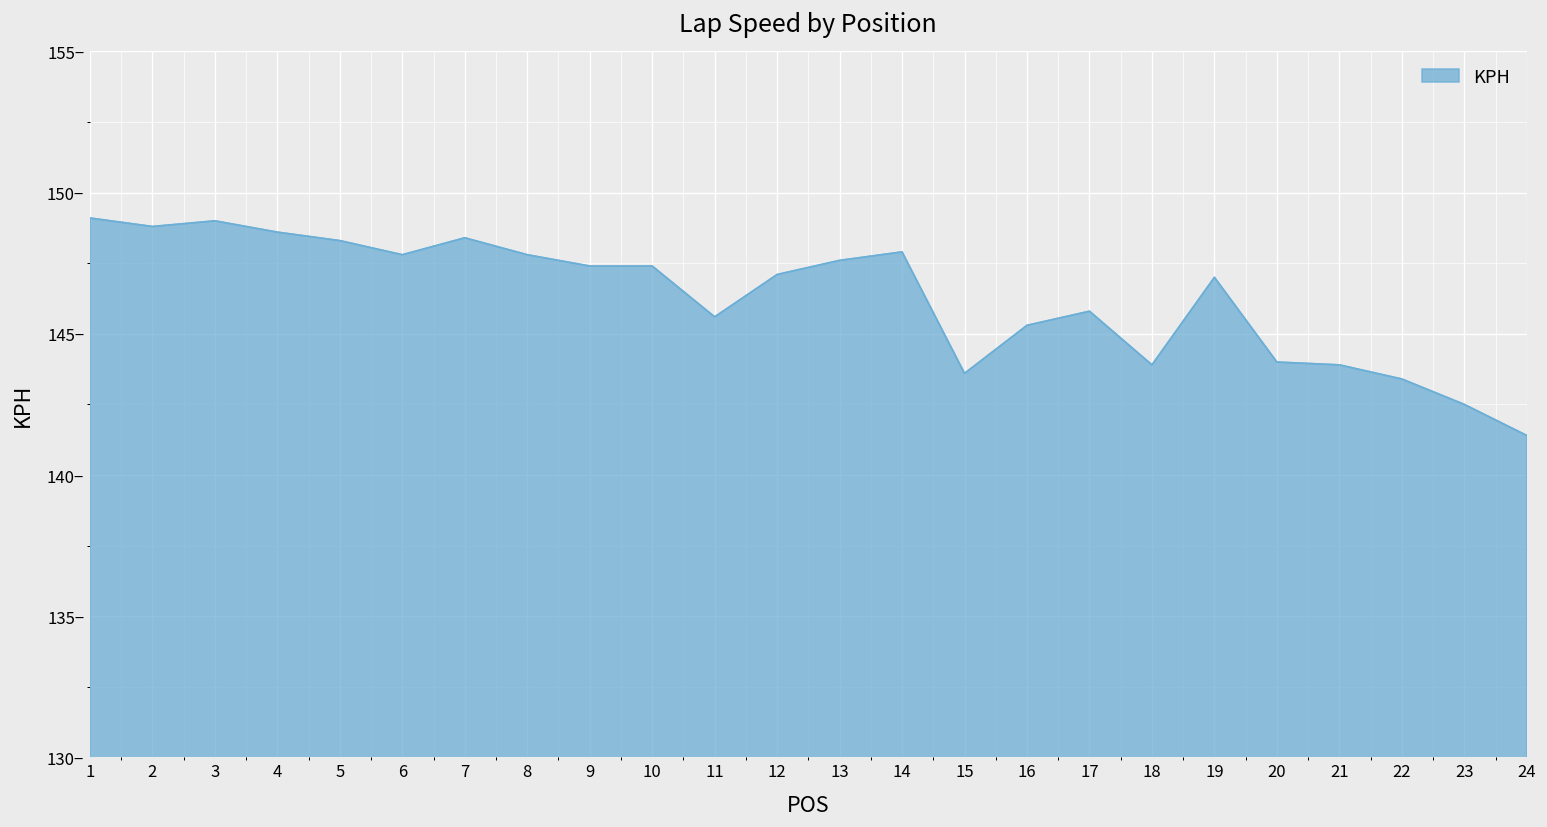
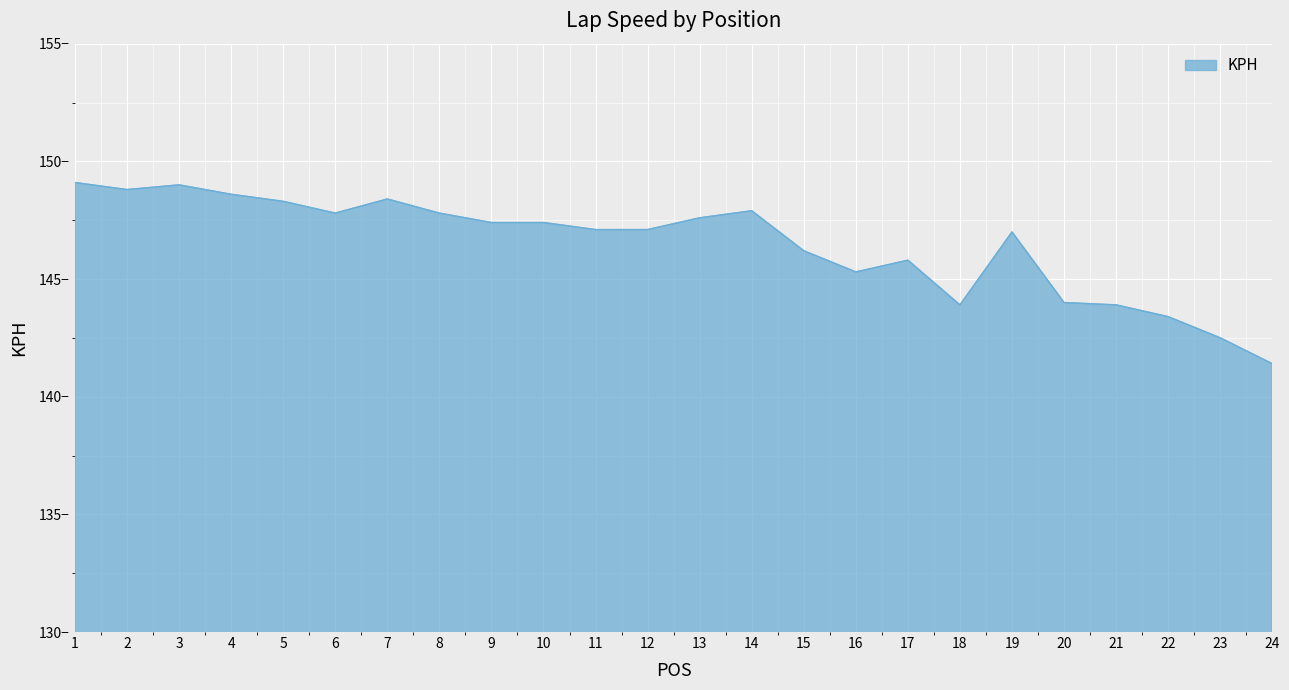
  {
    "1": "149.1-",
    "2": "148.8-",
    "3": "149.0-",
    "4": "148.6-",
    "5": "148.3-",
    "6": "147.8-",
    "7": "148.4-",
    "8": "147.8-",
    "9": "147.4-",
    "10": "147.4-",
-   "11": "145.6-",
+   "11": "147.1-",
    "12": "147.1-",
    "13": "147.6-",
    "14": "147.9-",
-   "15": "143.6-",
+   "15": "146.2-",
    "16": "145.3-",
    "17": "145.8-",
    "18": "143.9-",
    "19": "147.0-",
    "20": "144.0-",
    "21": "143.9-",
    "22": "143.4-",
    "23": "142.5-",
    "24": "141.4-"
  }
